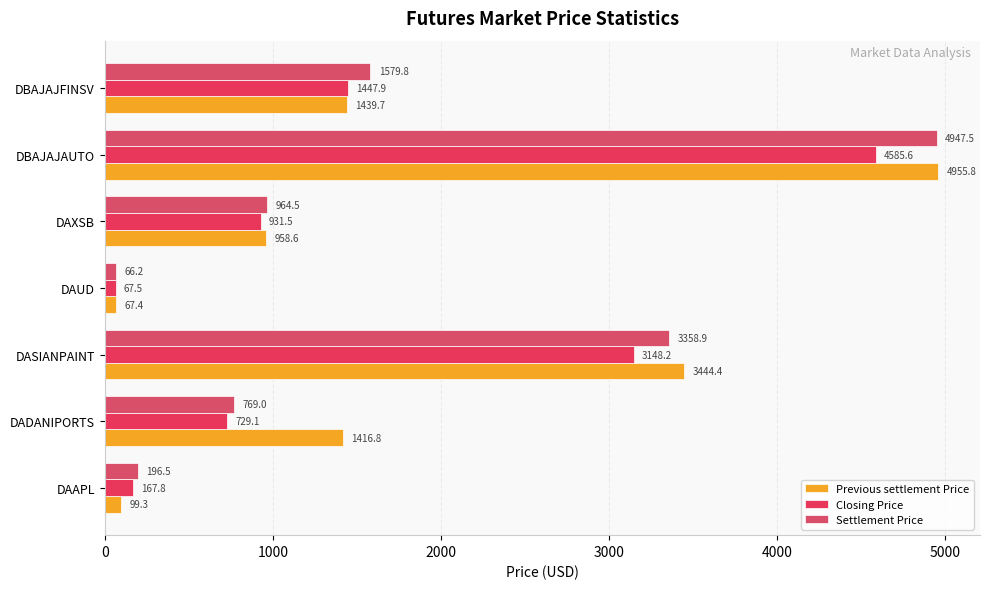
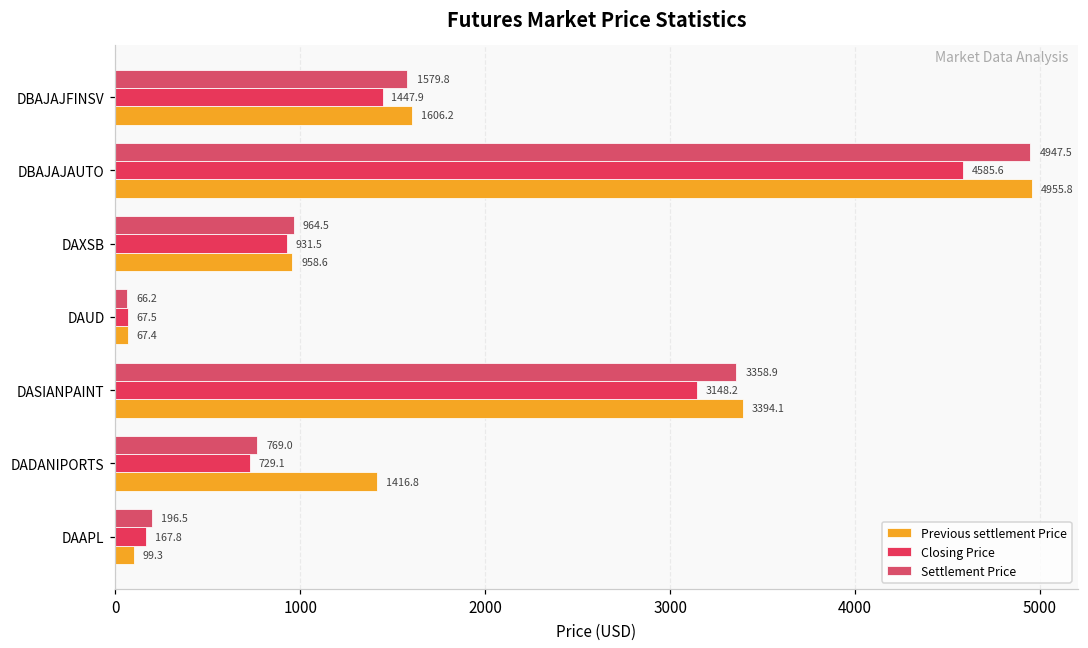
  {
    "Previous settlement Price": {
-     "DBAJAJFINSV": 1439.7,
+     "DBAJAJFINSV": 1606.2,
      "DBAJAJAUTO": 4955.8,
      "DAXSB": 958.6,
      "DAUD": 67.4,
-     "DASIANPAINT": 3444.4,
+     "DASIANPAINT": 3394.1,
      "DADANIPORTS": 1416.8,
      "DAAPL": 99.3
    }
  }
